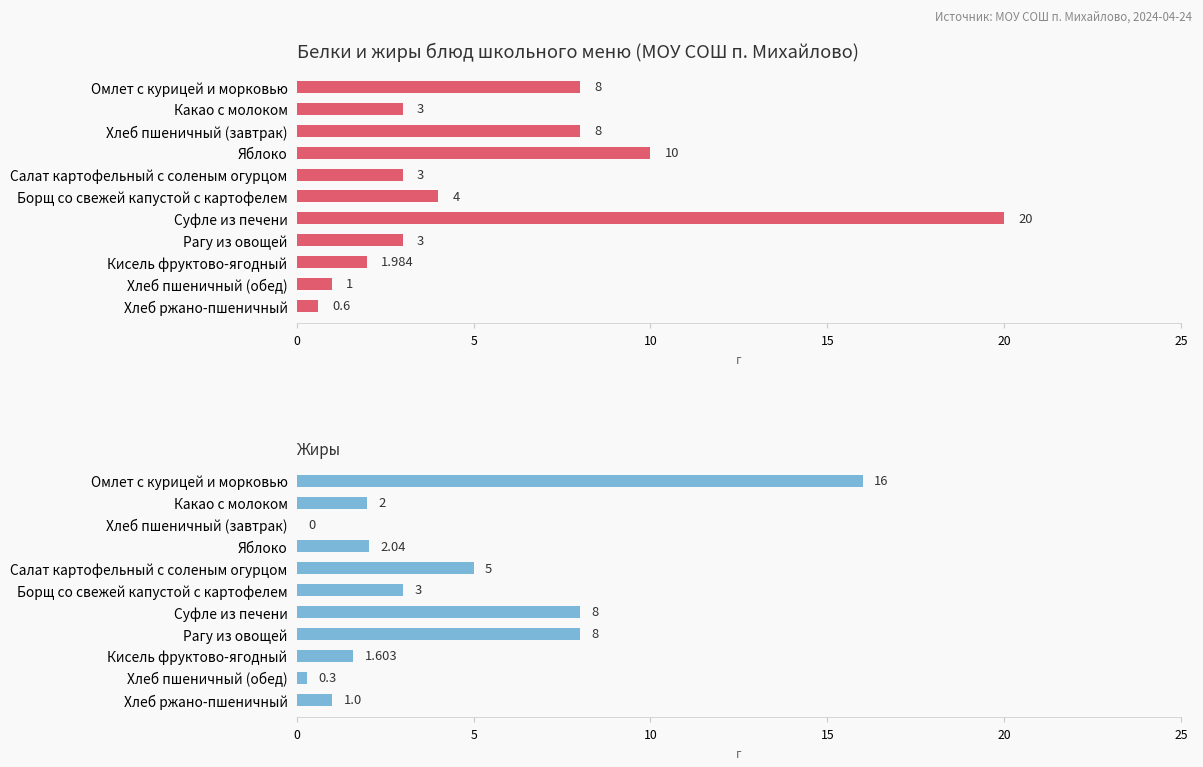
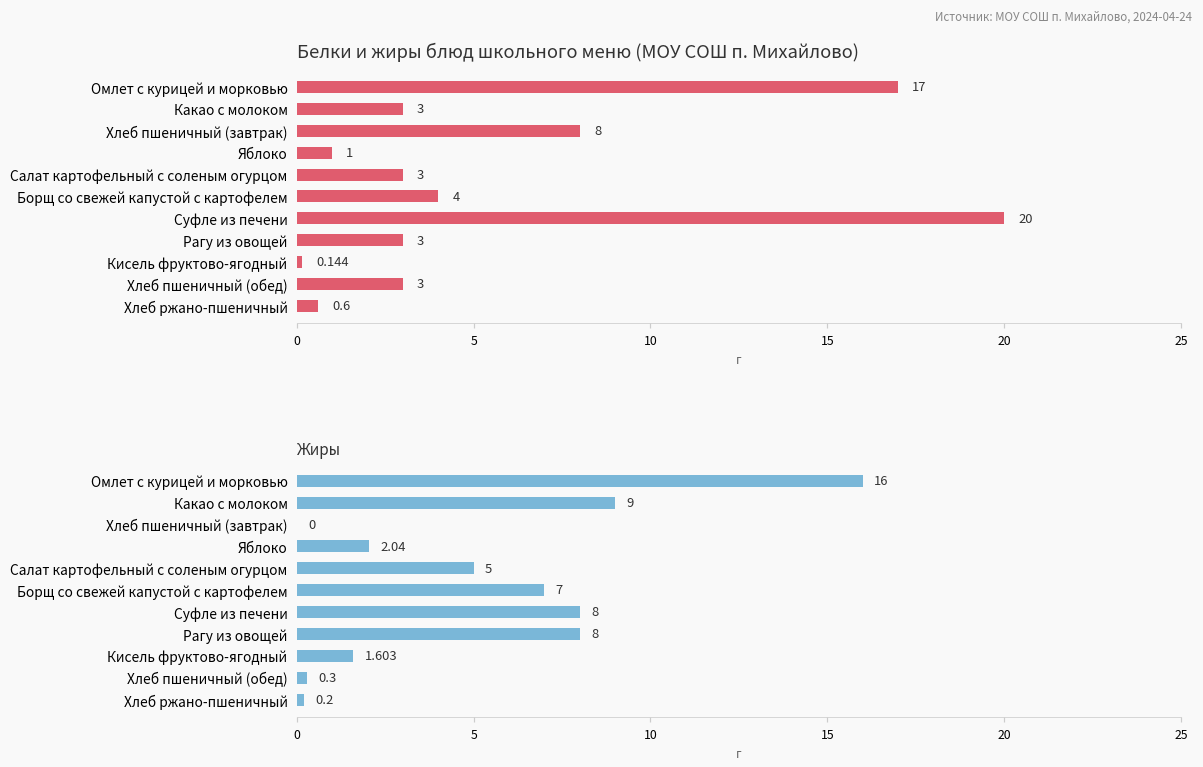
  {
    "Белки и жиры блюд школьного меню (МОУ СОШ п. Михайлово)": {
-     "Омлет с курицей и морковью": 8,
+     "Омлет с курицей и морковью": 17,
      "Какао с молоком": 3,
      "Хлеб пшеничный (завтрак)": 8,
-     "Яблоко": 10,
+     "Яблоко": 1,
      "Салат картофельный с соленым огурцом": 3,
      "Борщ со свежей капустой с картофелем": 4,
      "Суфле из печени": 20,
      "Рагу из овощей": 3,
-     "Кисель фруктово-ягодный": 1.984,
-     "Хлеб пшеничный (обед)": 1,
+     "Кисель фруктово-ягодный": 0.144,
+     "Хлеб пшеничный (обед)": 3,
      "Хлеб ржано-пшеничный": 0.6
    },
    "Жиры": {
      "Омлет с курицей и морковью": 16,
-     "Какао с молоком": 2,
+     "Какао с молоком": 9,
      "Хлеб пшеничный (завтрак)": 0,
      "Яблоко": 2.04,
      "Салат картофельный с соленым огурцом": 5,
-     "Борщ со свежей капустой с картофелем": 3,
+     "Борщ со свежей капустой с картофелем": 7,
      "Суфле из печени": 8,
      "Рагу из овощей": 8,
      "Кисель фруктово-ягодный": 1.603,
      "Хлеб пшеничный (обед)": 0.3,
-     "Хлеб ржано-пшеничный": 1.0
+     "Хлеб ржано-пшеничный": 0.2
    }
  }
